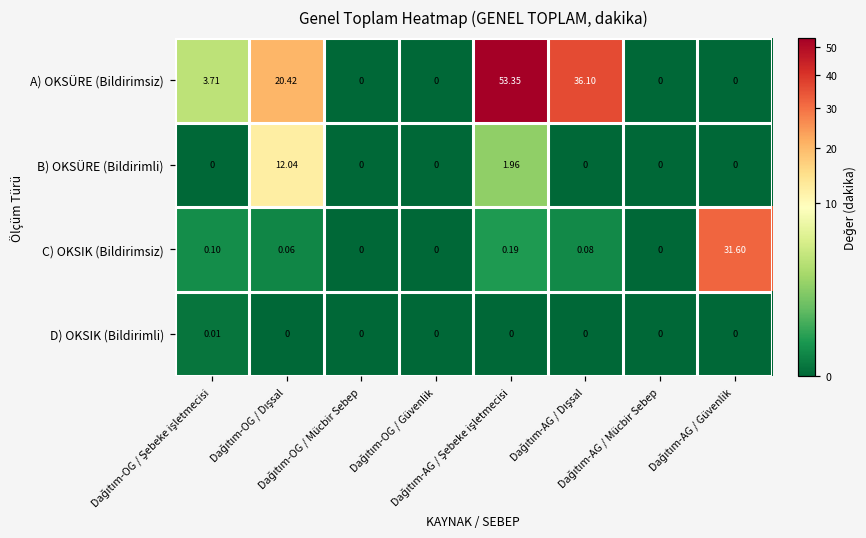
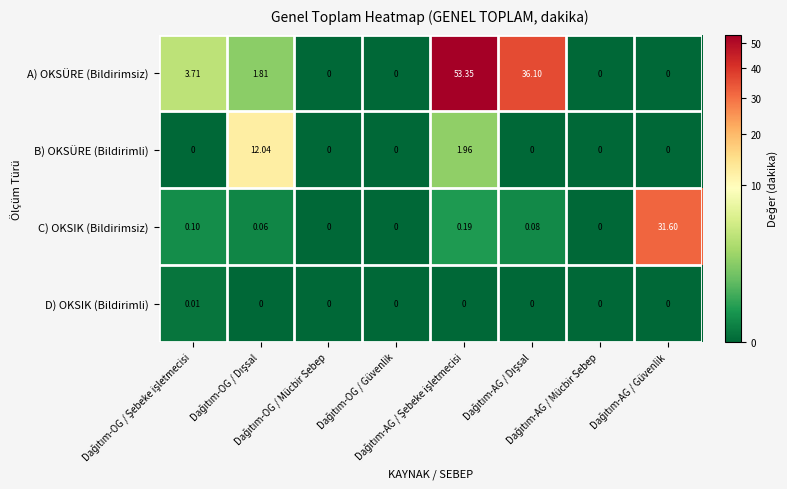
  {
    "A) OKSÜRE (Bildirimsiz)": {
      "Dağıtım-OG / Şebeke işletmecisi": 3.71,
-     "Dağıtım-OG / Dışsal": 20.42,
+     "Dağıtım-OG / Dışsal": 1.81,
      "Dağıtım-OG / Mücbir Sebep": 0,
      "Dağıtım-OG / Güvenlik": 0,
      "Dağıtım-AG / Şebeke işletmecisi": 53.35,
      "Dağıtım-AG / Dışsal": 36.10,
      "Dağıtım-AG / Mücbir Sebep": 0,
      "Dağıtım-AG / Güvenlik": 0
    },
    "B) OKSÜRE (Bildirimli)": {
      "Dağıtım-OG / Şebeke işletmecisi": 0,
      "Dağıtım-OG / Dışsal": 12.04,
      "Dağıtım-OG / Mücbir Sebep": 0,
      "Dağıtım-OG / Güvenlik": 0,
      "Dağıtım-AG / Şebeke işletmecisi": 1.96,
      "Dağıtım-AG / Dışsal": 0,
      "Dağıtım-AG / Mücbir Sebep": 0,
      "Dağıtım-AG / Güvenlik": 0
    },
    "C) OKSIK (Bildirimsiz)": {
      "Dağıtım-OG / Şebeke işletmecisi": 0.10,
      "Dağıtım-OG / Dışsal": 0.06,
      "Dağıtım-OG / Mücbir Sebep": 0,
      "Dağıtım-OG / Güvenlik": 0,
      "Dağıtım-AG / Şebeke işletmecisi": 0.19,
      "Dağıtım-AG / Dışsal": 0.08,
      "Dağıtım-AG / Mücbir Sebep": 0,
      "Dağıtım-AG / Güvenlik": 31.60
    },
    "D) OKSIK (Bildirimli)": {
      "Dağıtım-OG / Şebeke işletmecisi": 0.01,
      "Dağıtım-OG / Dışsal": 0,
      "Dağıtım-OG / Mücbir Sebep": 0,
      "Dağıtım-OG / Güvenlik": 0,
      "Dağıtım-AG / Şebeke işletmecisi": 0,
      "Dağıtım-AG / Dışsal": 0,
      "Dağıtım-AG / Mücbir Sebep": 0,
      "Dağıtım-AG / Güvenlik": 0
    }
  }
